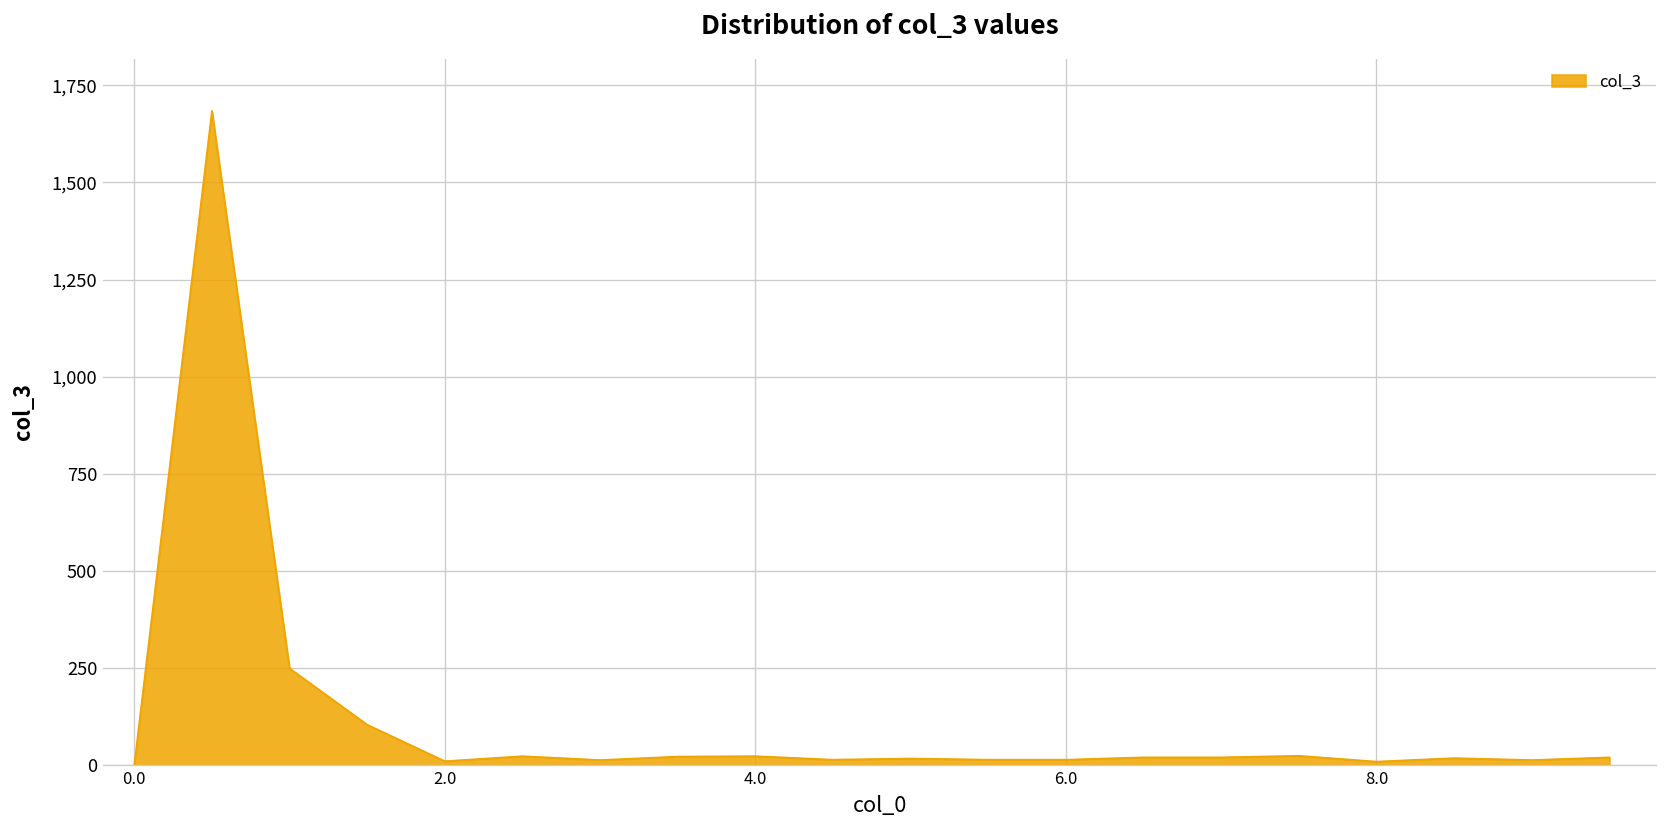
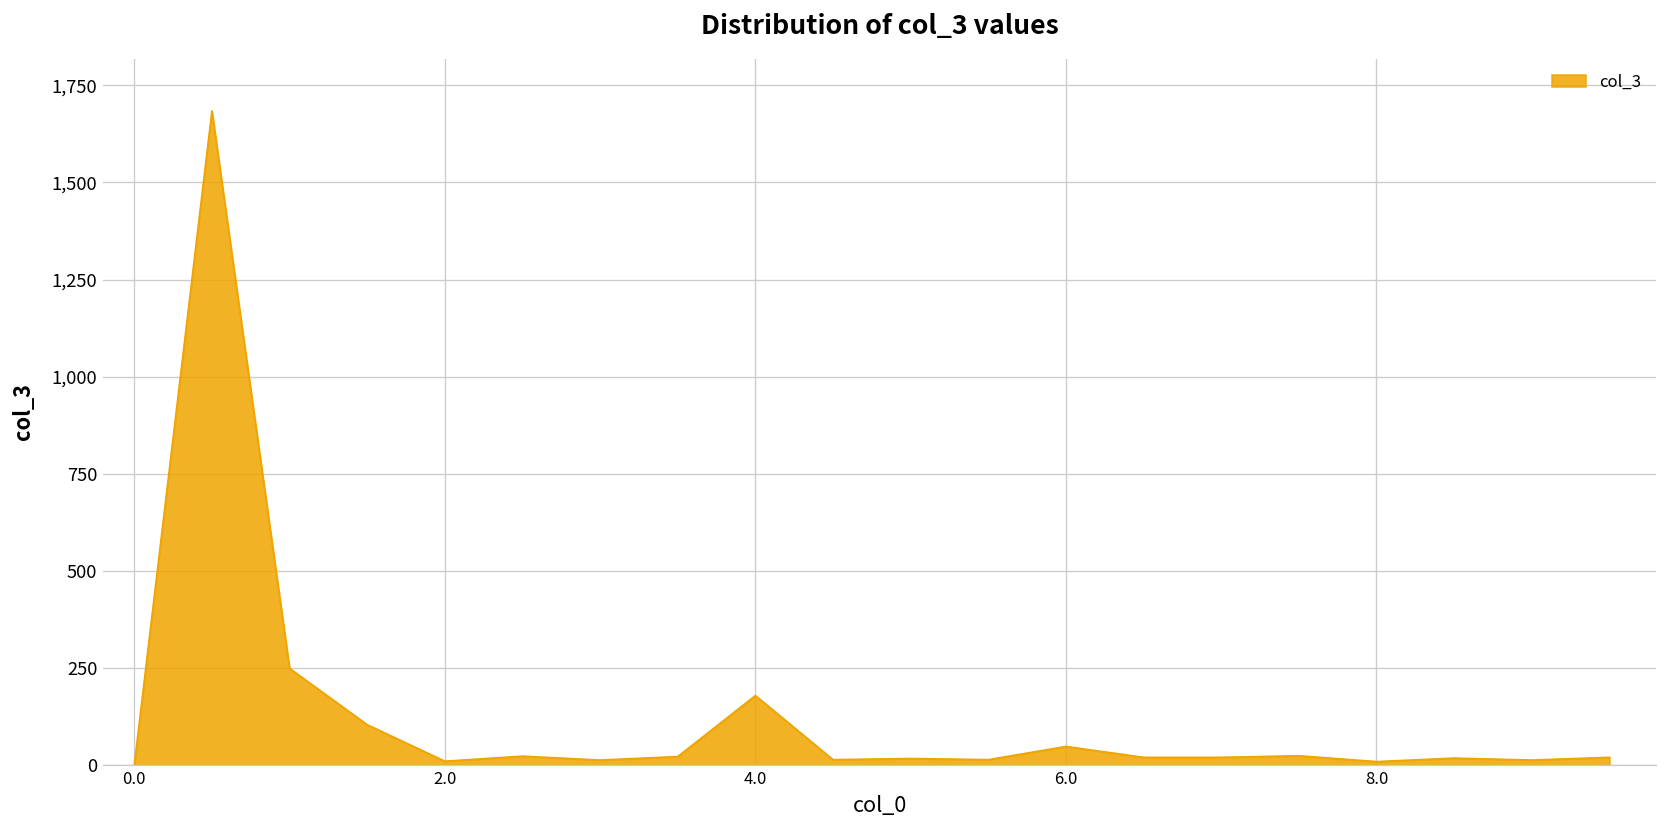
  {
    "0.0": 0,
    "2.0": 10,
-   "4.0": 20,
-   "6.0": 10,
+   "4.0": 180,
+   "6.0": 50,
    "8.0": 10
  }
